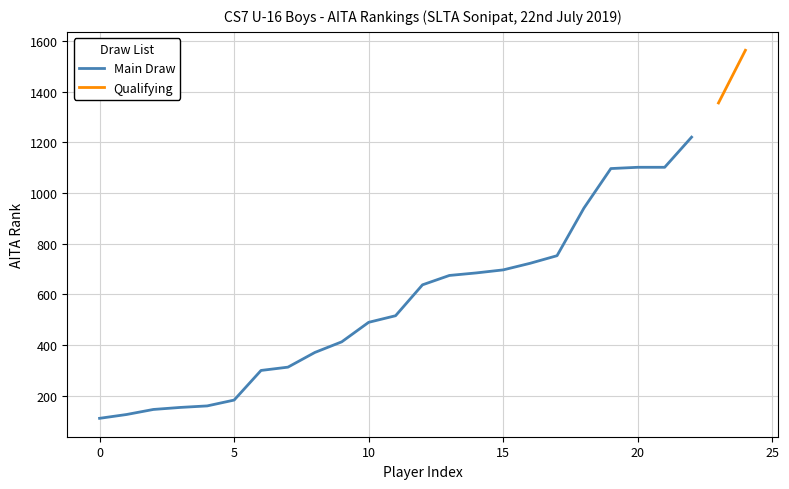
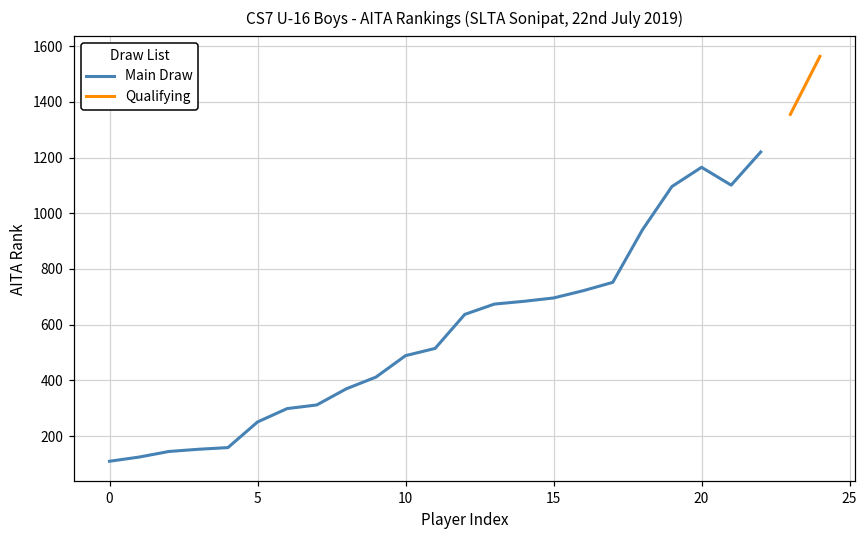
  {
    "Main Draw": {
      "0": 110,
-     "5": 180,
+     "5": 250,
      "10": 490,
      "15": 700,
-     "20": 1100
+     "20": 1170
    }
  }
